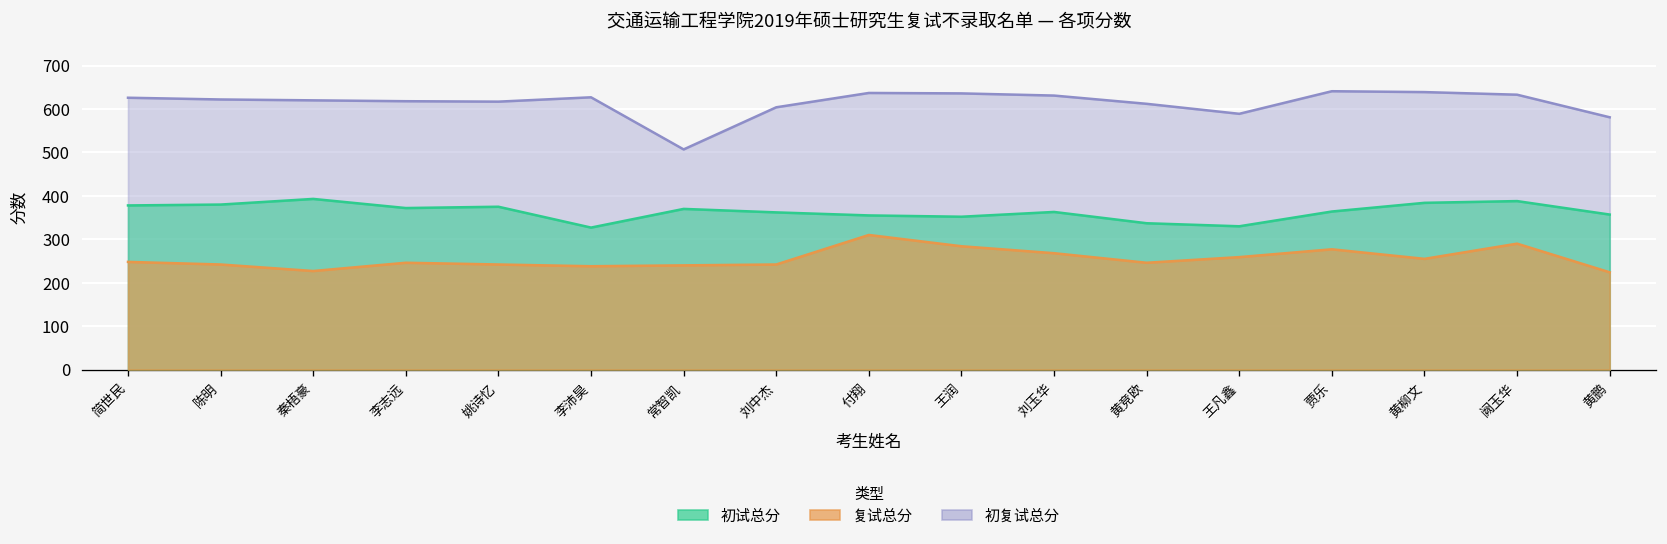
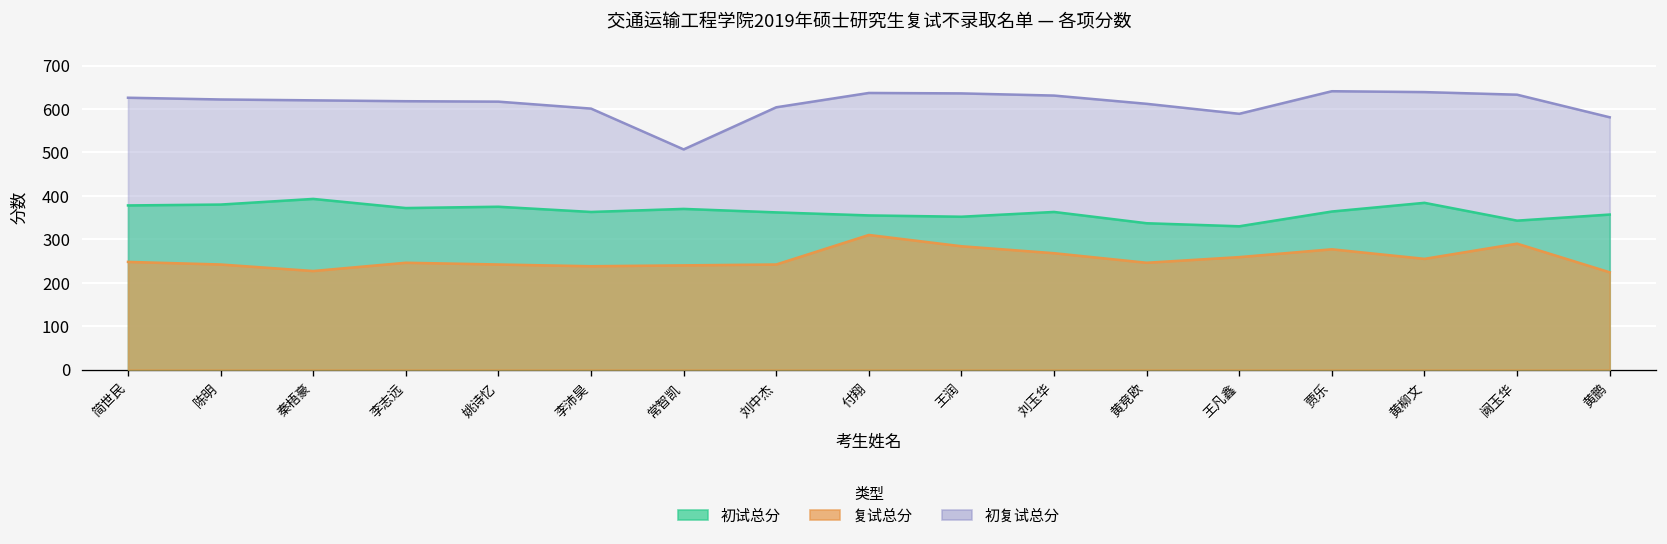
  {
    "初复试总分": {
      "简世民": 630,
      "陈明": 620,
      "秦梧豪": 620,
      "李志远": 620,
      "姚诗忆": 620,
-     "李沛昊": 630,
+     "李沛昊": 600,
      "常智凯": 510,
      "刘中杰": 600,
      "付翔": 640,
      "王润": 640,
      "刘玉华": 630,
      "黄竞欧": 610,
      "王凡鑫": 590,
      "贾乐": 640,
      "黄柳文": 640,
      "阙玉华": 630,
      "黄鹏": 580
    },
    "初试总分": {
      "简世民": 380,
      "陈明": 380,
      "秦梧豪": 390,
      "李志远": 370,
      "姚诗忆": 380,
-     "李沛昊": 330,
+     "李沛昊": 360,
      "常智凯": 370,
      "刘中杰": 360,
      "付翔": 360,
      "王润": 350,
      "刘玉华": 360,
      "黄竞欧": 340,
      "王凡鑫": 330,
      "贾乐": 360,
      "黄柳文": 380,
-     "阙玉华": 390,
+     "阙玉华": 340,
      "黄鹏": 360
    },
    "复试总分": {
      "简世民": 250,
      "陈明": 240,
      "秦梧豪": 230,
      "李志远": 250,
      "姚诗忆": 240,
      "李沛昊": 240,
      "常智凯": 240,
      "刘中杰": 240,
      "付翔": 310,
      "王润": 280,
      "刘玉华": 270,
      "黄竞欧": 250,
      "王凡鑫": 260,
      "贾乐": 280,
      "黄柳文": 260,
      "阙玉华": 290,
      "黄鹏": 220
    }
  }
